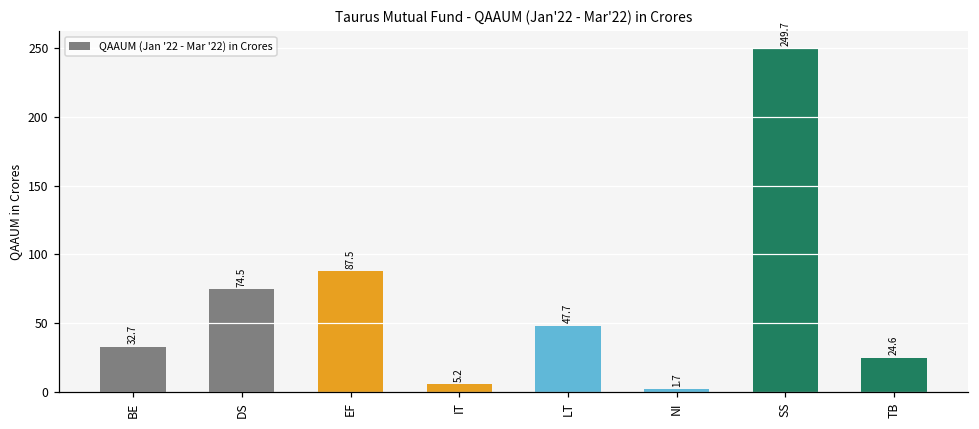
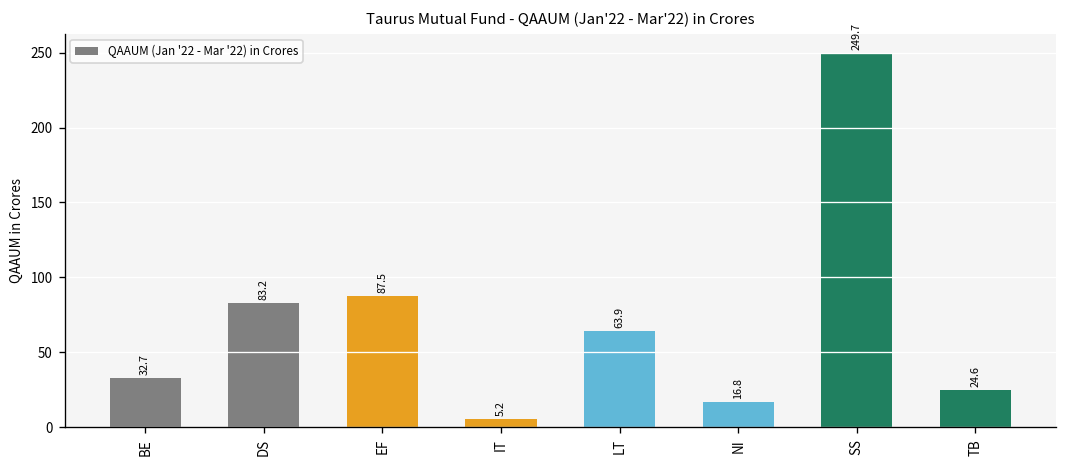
  {
    "BE": 32.7,
-   "DS": 74.5,
+   "DS": 83.2,
    "EF": 87.5,
    "IT": 5.2,
-   "LT": 47.7,
-   "NI": 1.7,
+   "LT": 63.9,
+   "NI": 16.8,
    "SS": 249.7,
    "TB": 24.6
  }
